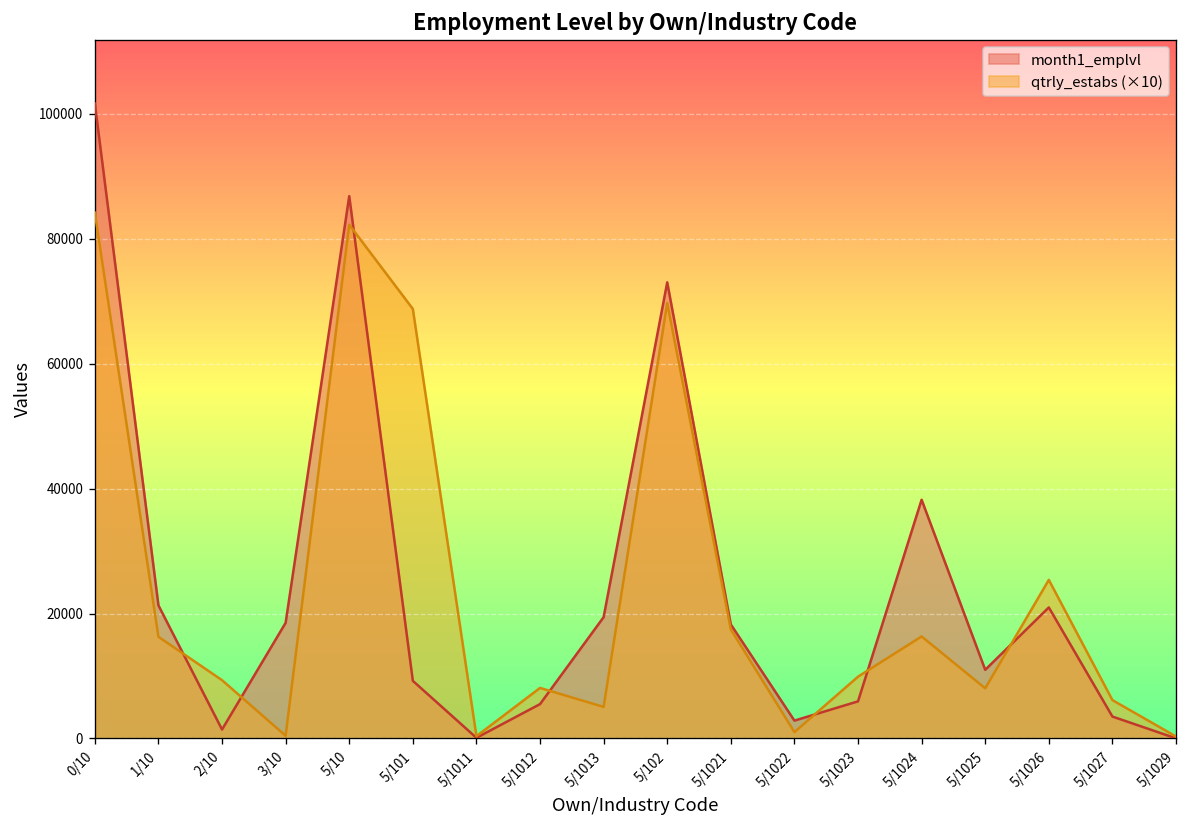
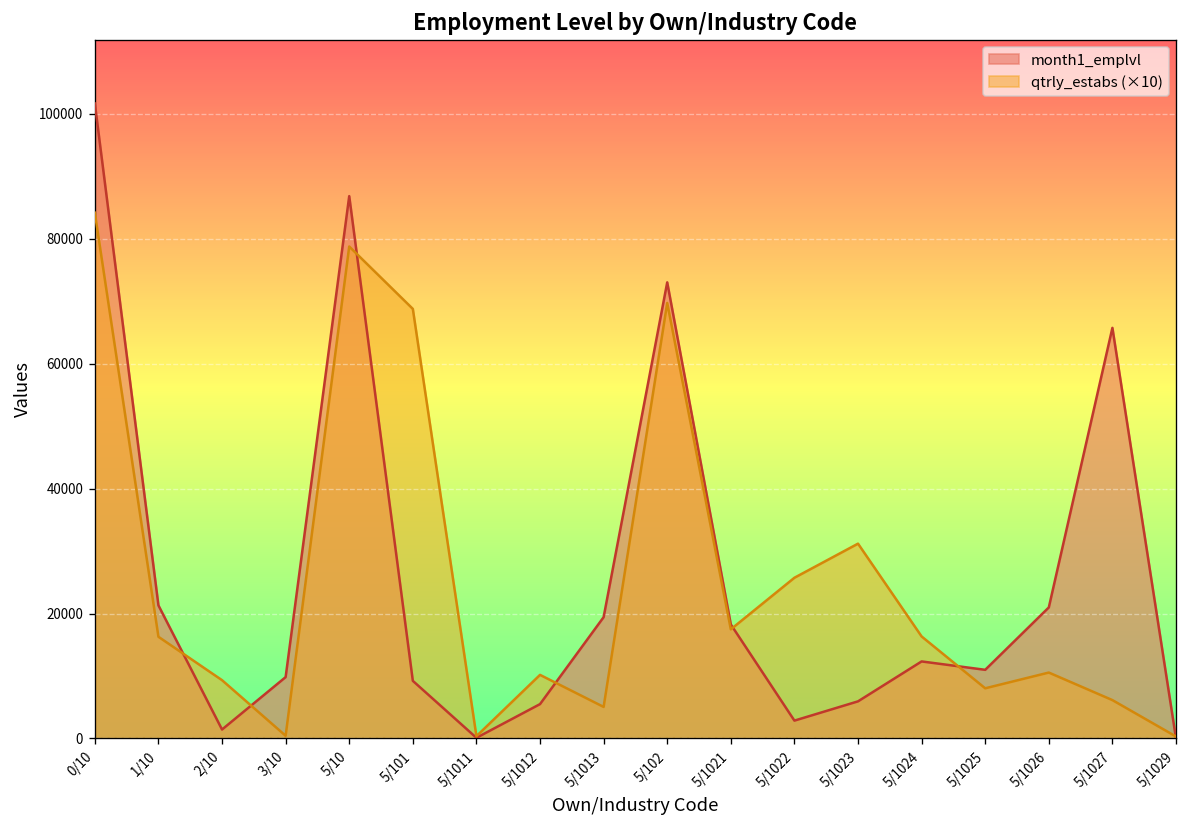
  {
    "month1_emplvl": {
      "0/10": 102000,
      "1/10": 21000,
      "2/10": 1000,
-     "3/10": 19000,
+     "3/10": 10000,
      "5/10": 87000,
      "5/101": 9000,
      "5/1012": 5000,
      "5/1013": 19000,
      "5/102": 73000,
      "5/1021": 18000,
      "5/1022": 3000,
      "5/1023": 6000,
-     "5/1024": 38000,
+     "5/1024": 12000,
      "5/1025": 11000,
      "5/1026": 21000,
-     "5/1027": 4000
+     "5/1027": 66000
    },
    "qtrly_estabs (×10)": {
      "0/10": 84000,
      "1/10": 16000,
      "2/10": 9000,
      "3/10": 0,
-     "5/10": 82000,
+     "5/10": 79000,
      "5/101": 69000,
-     "5/1012": 8000,
+     "5/1012": 10000,
      "5/1013": 5000,
      "5/102": 70000,
      "5/1021": 17000,
-     "5/1022": 1000,
-     "5/1023": 10000,
+     "5/1022": 26000,
+     "5/1023": 31000,
      "5/1024": 16000,
      "5/1025": 8000,
-     "5/1026": 25000,
+     "5/1026": 11000,
      "5/1027": 6000
    }
  }
